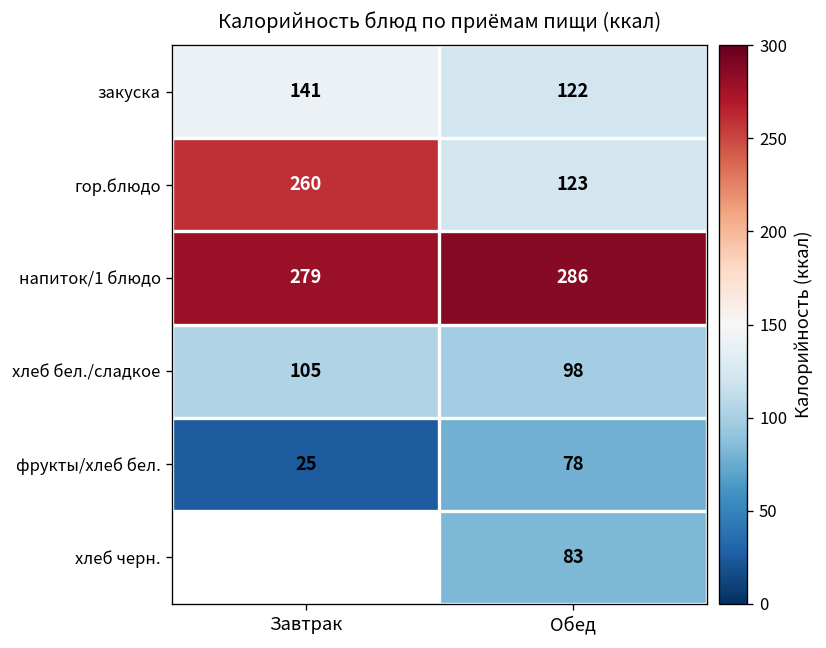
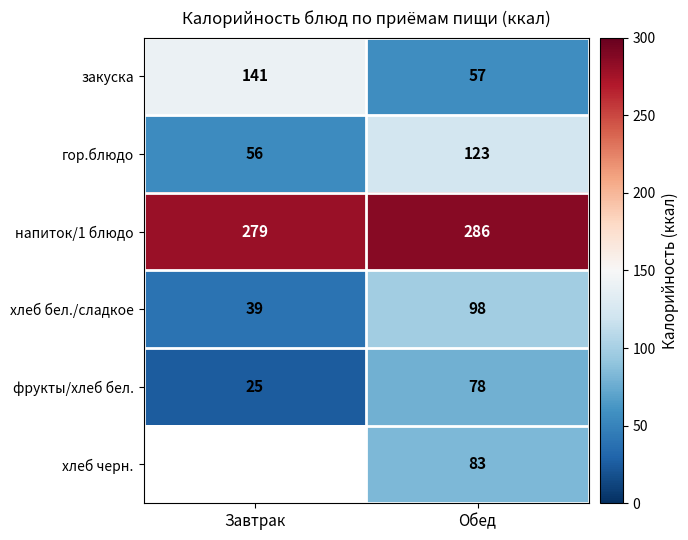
  {
    "закуска": {
      "Завтрак": 141,
-     "Обед": 122
+     "Обед": 57
    },
    "гор.блюдо": {
-     "Завтрак": 260,
+     "Завтрак": 56,
      "Обед": 123
    },
    "напиток/1 блюдо": {
      "Завтрак": 279,
      "Обед": 286
    },
    "хлеб бел./сладкое": {
-     "Завтрак": 105,
+     "Завтрак": 39,
      "Обед": 98
    },
    "фрукты/хлеб бел.": {
      "Завтрак": 25,
      "Обед": 78
    },
    "хлеб черн.": {
      "Обед": 83
    }
  }
